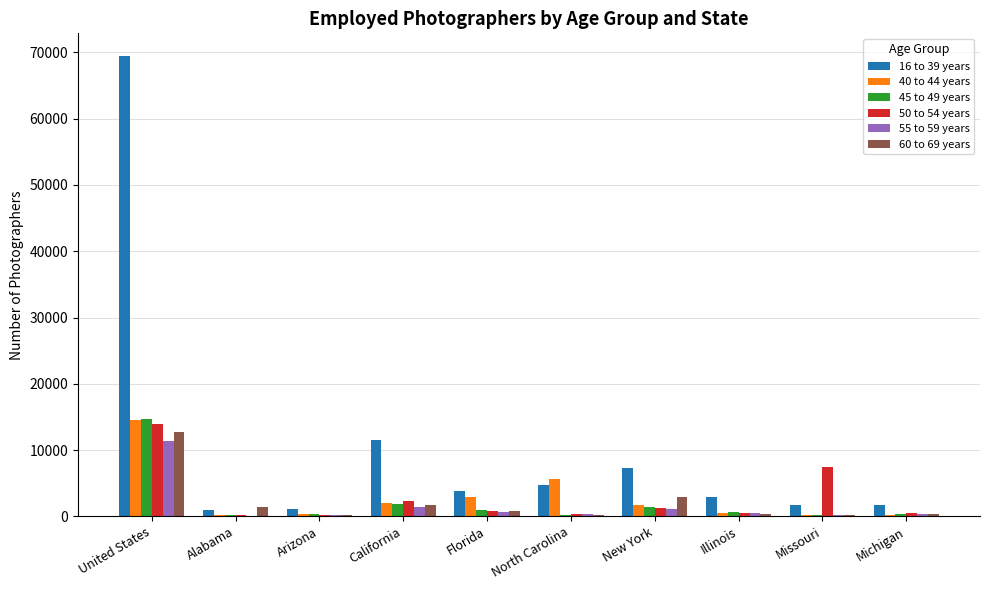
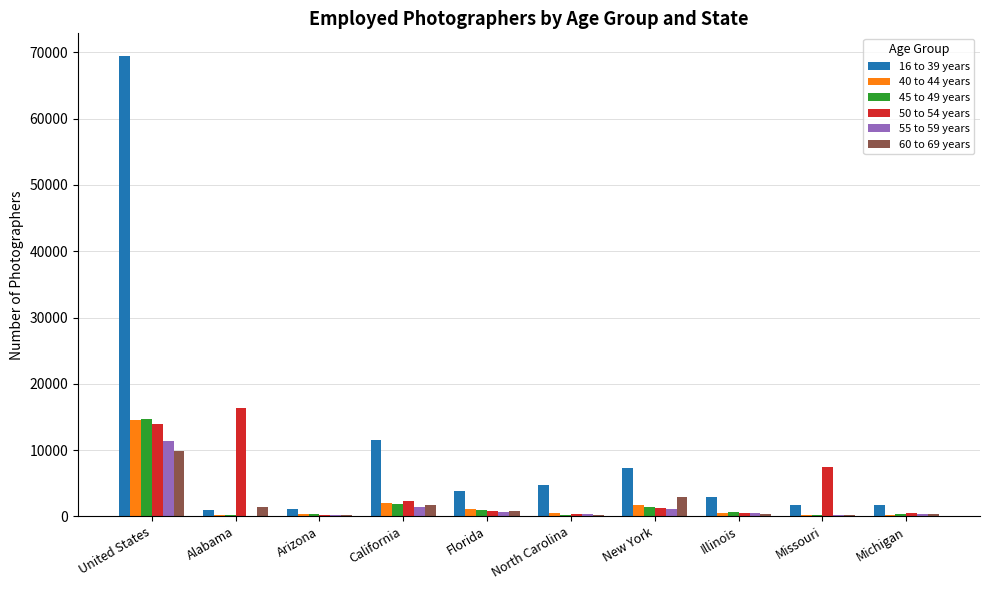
  {
    "16 to 39 years": {
      "United States": 69000,
      "Alabama": 1000,
      "Arizona": 1000,
      "California": 11000,
      "Florida": 4000,
      "North Carolina": 5000,
      "New York": 7000,
      "Illinois": 3000,
      "Missouri": 2000,
      "Michigan": 2000
    },
    "40 to 44 years": {
      "United States": 15000,
      "California": 2000,
-     "Florida": 3000,
-     "North Carolina": 6000,
+     "Florida": 1000,
+     "North Carolina": 0,
      "New York": 2000,
      "Illinois": 1000
    },
    "45 to 49 years": {
      "United States": 15000,
      "California": 2000,
      "Florida": 1000,
      "New York": 1000,
      "Illinois": 1000
    },
    "50 to 54 years": {
      "United States": 14000,
-     "Alabama": 0,
+     "Alabama": 16000,
      "California": 2000,
      "Florida": 1000,
      "New York": 1000,
      "Illinois": 1000,
      "Missouri": 7000,
      "Michigan": 1000
    },
    "55 to 59 years": {
      "United States": 11000,
      "California": 1000,
      "Florida": 1000,
      "North Carolina": 0,
      "New York": 1000,
      "Illinois": 1000
    },
    "60 to 69 years": {
-     "United States": 13000,
+     "United States": 10000,
      "Alabama": 1000,
      "California": 2000,
      "Florida": 1000,
      "New York": 3000,
      "Illinois": 0,
      "Michigan": 0
    }
  }
